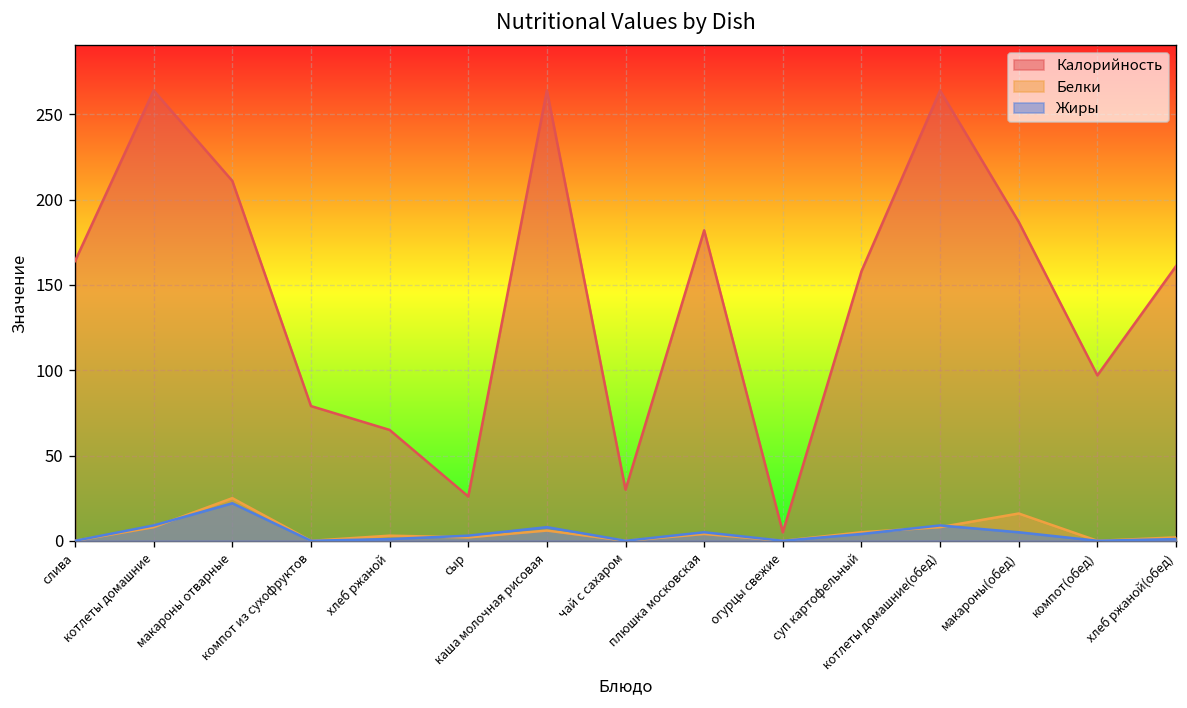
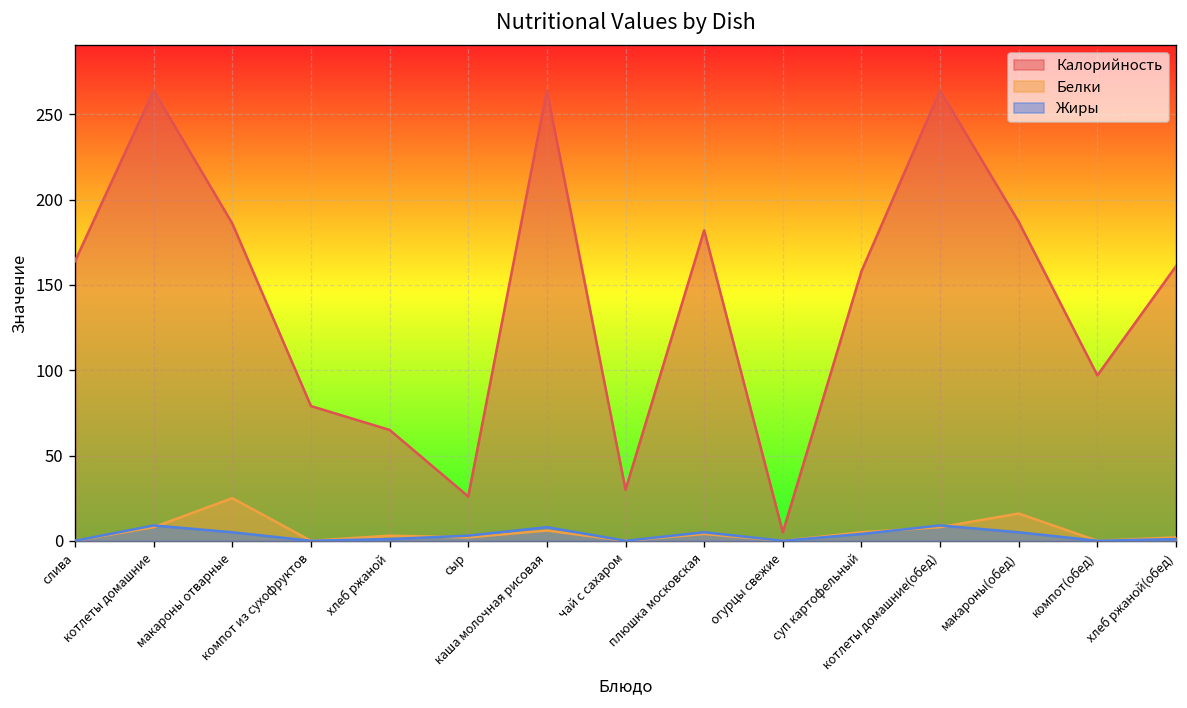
  {
    "Калорийность": {
      "слива": 164,
      "котлеты домашние": 264,
-     "макароны отварные": 211,
+     "макароны отварные": 186,
      "компот из сухофруктов": 79,
      "хлеб ржаной": 65,
      "сыр": 26,
      "каша молочная рисовая": 264,
      "чай с сахаром": 30,
      "плюшка московская": 182,
      "огурцы свежие": 5,
      "суп картофельный": 158,
      "котлеты домашние(обед)": 264,
      "макароны(обед)": 187,
      "компот(обед)": 97,
      "хлеб ржаной(обед)": 161
    },
    "Белки": {
      "макароны отварные": 25,
      "хлеб ржаной": 3,
      "каша молочная рисовая": 6,
      "макароны(обед)": 16
    },
    "Жиры": {
-     "макароны отварные": 22,
+     "макароны отварные": 5,
      "хлеб ржаной": 1,
      "каша молочная рисовая": 8,
      "макароны(обед)": 5
    }
  }
